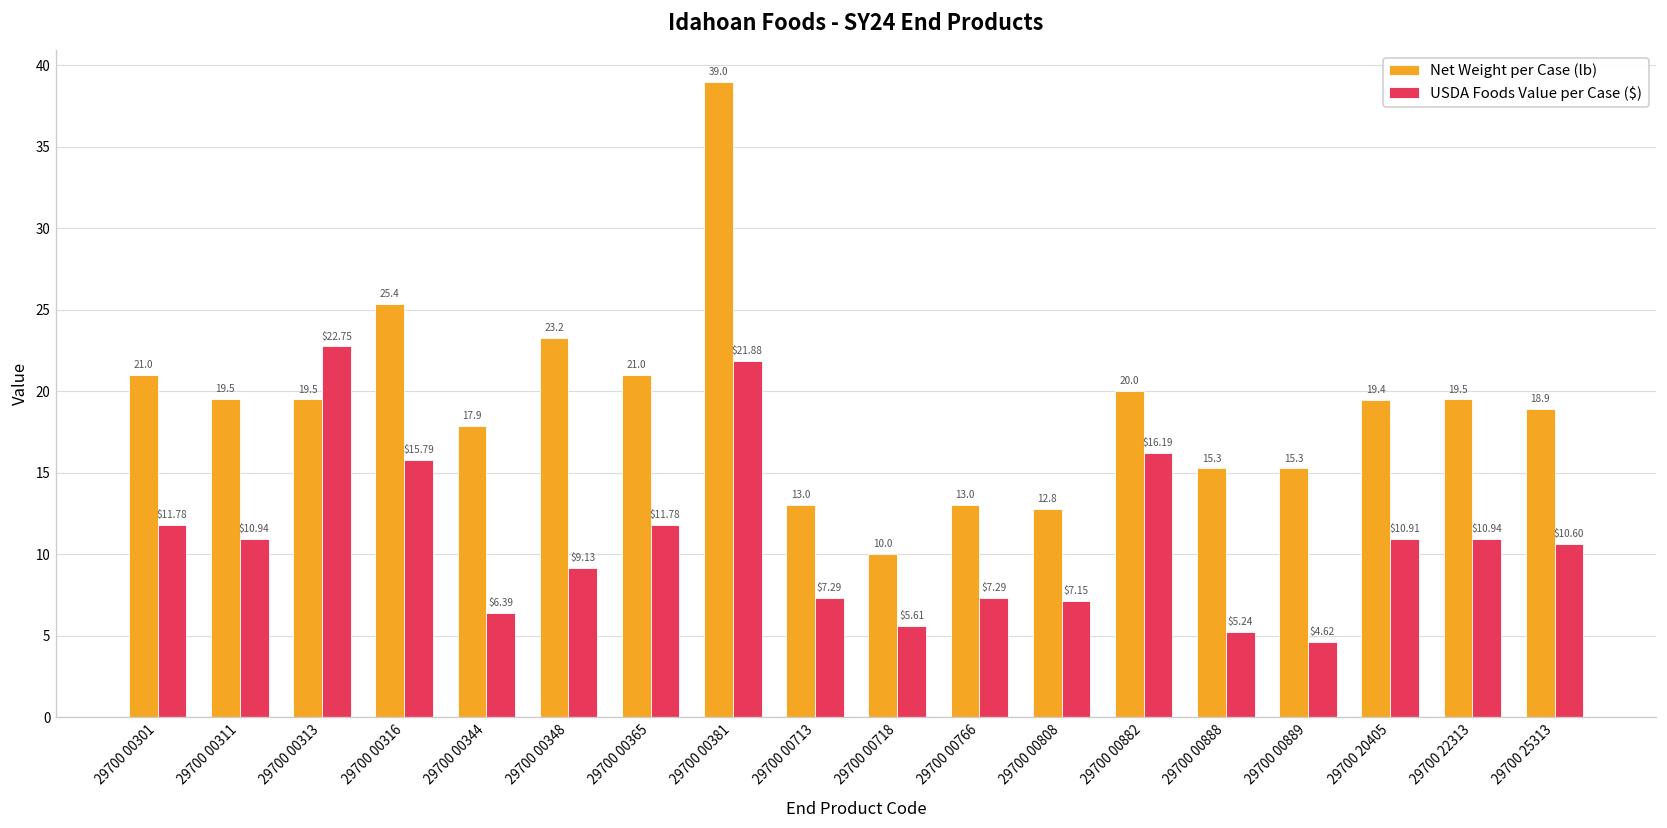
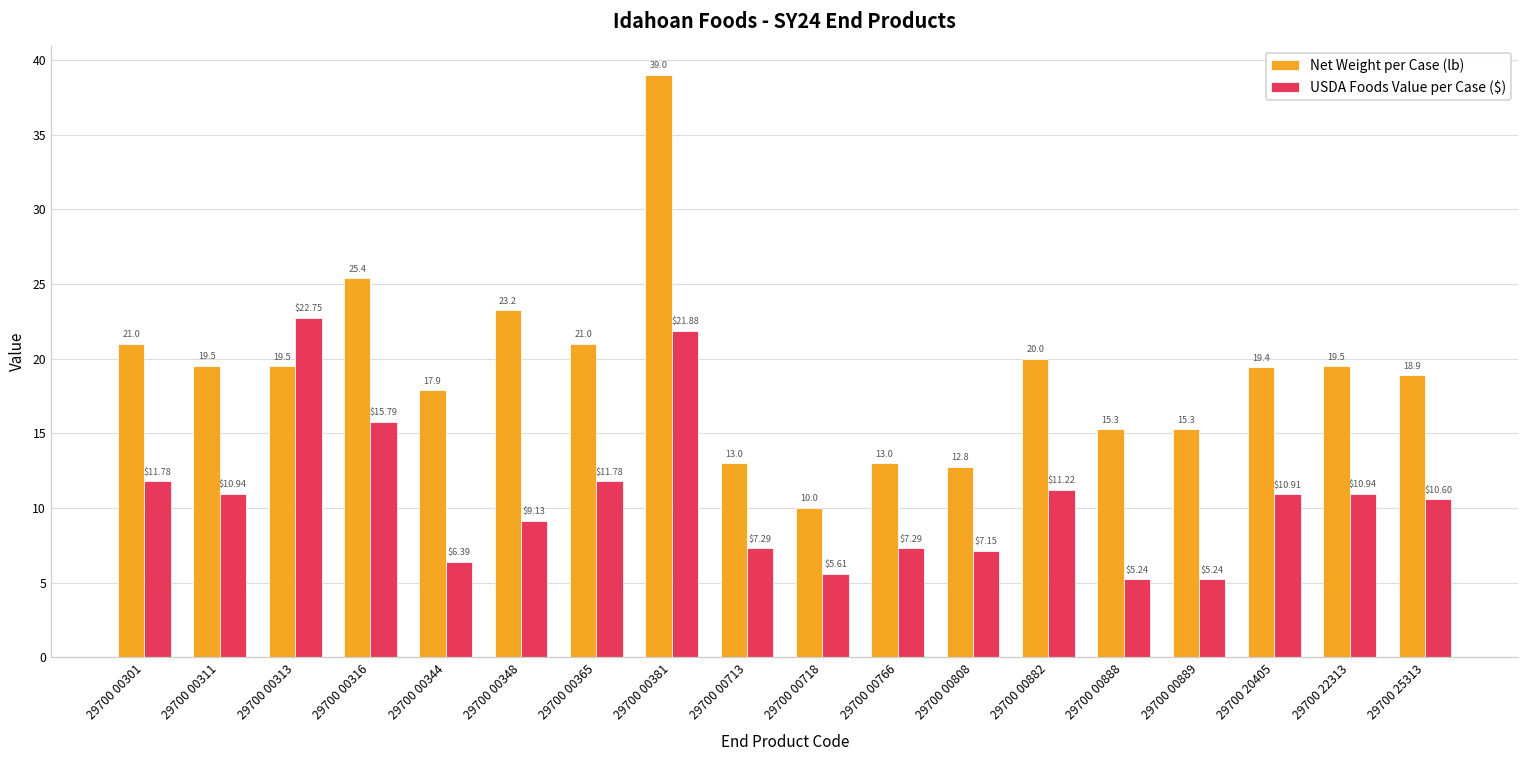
  {
    "Net Weight per Case (lb)": {
      "29700 00301": "21.0",
      "29700 00311": "19.5",
      "29700 00313": "19.5",
      "29700 00316": "25.4",
      "29700 00344": "17.9",
      "29700 00348": "23.2",
      "29700 00365": "21.0",
      "29700 00381": "39.0",
      "29700 00713": "13.0",
      "29700 00718": "10.0",
      "29700 00766": "13.0",
      "29700 00808": "12.8",
      "29700 00882": "20.0",
      "29700 00888": "15.3",
      "29700 00889": "15.3",
      "29700 20405": "19.4",
      "29700 22313": "19.5",
      "29700 25313": "18.9"
    },
    "USDA Foods Value per Case ($)": {
      "29700 00301": "$11.78",
      "29700 00311": "$10.94",
      "29700 00313": "$22.75",
      "29700 00316": "$15.79",
      "29700 00344": "$6.39",
      "29700 00348": "$9.13",
      "29700 00365": "$11.78",
      "29700 00381": "$21.88",
      "29700 00713": "$7.29",
      "29700 00718": "$5.61",
      "29700 00766": "$7.29",
      "29700 00808": "$7.15",
-     "29700 00882": "$16.19",
+     "29700 00882": "$11.22",
      "29700 00888": "$5.24",
-     "29700 00889": "$4.62",
+     "29700 00889": "$5.24",
      "29700 20405": "$10.91",
      "29700 22313": "$10.94",
      "29700 25313": "$10.60"
    }
  }
